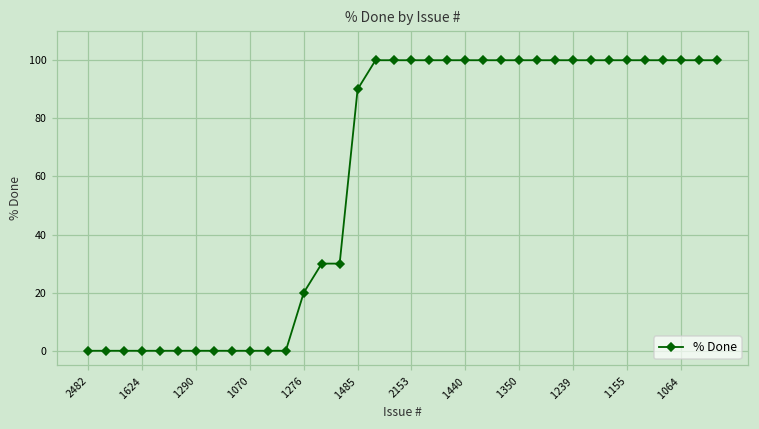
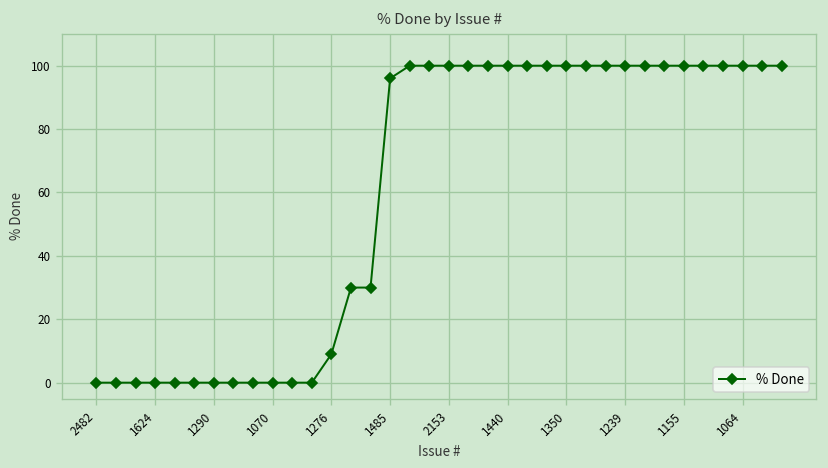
  {
    "2482": 0,
    "1624": 0,
    "1290": 0,
    "1070": 0,
-   "1276": 20,
-   "1485": 90,
+   "1276": 9,
+   "1485": 96,
    "2153": 100,
    "1440": 100,
    "1350": 100,
    "1239": 100,
    "1155": 100,
    "1064": 100
  }
